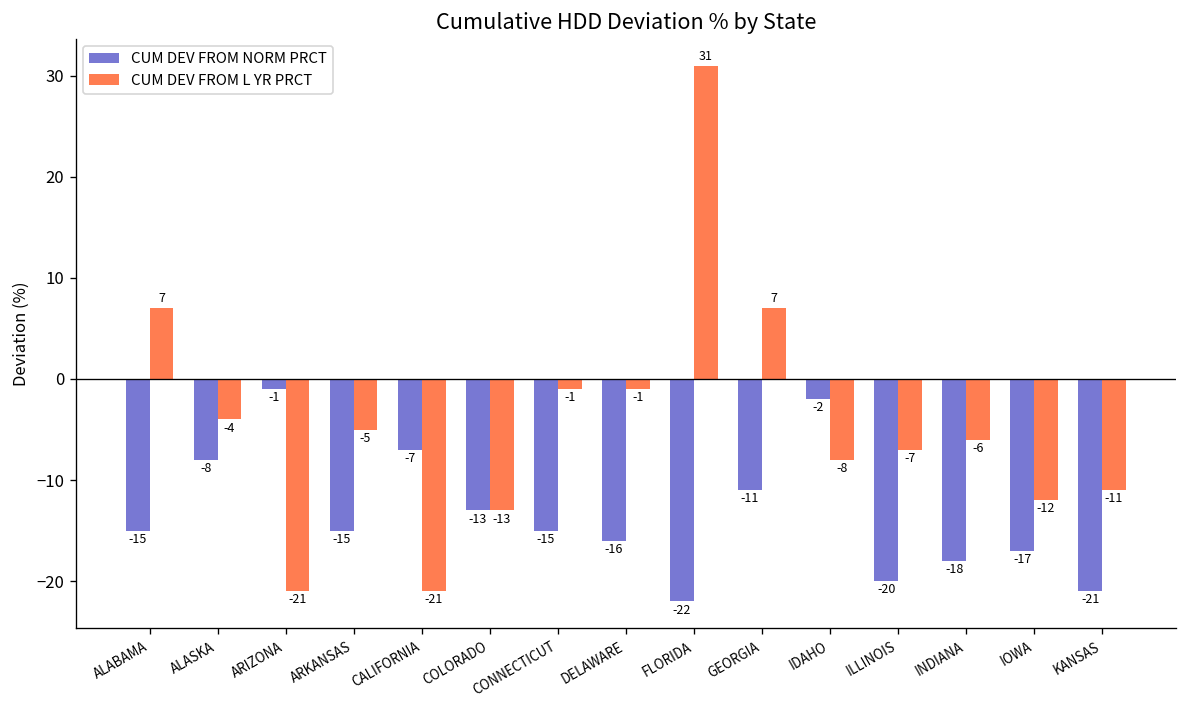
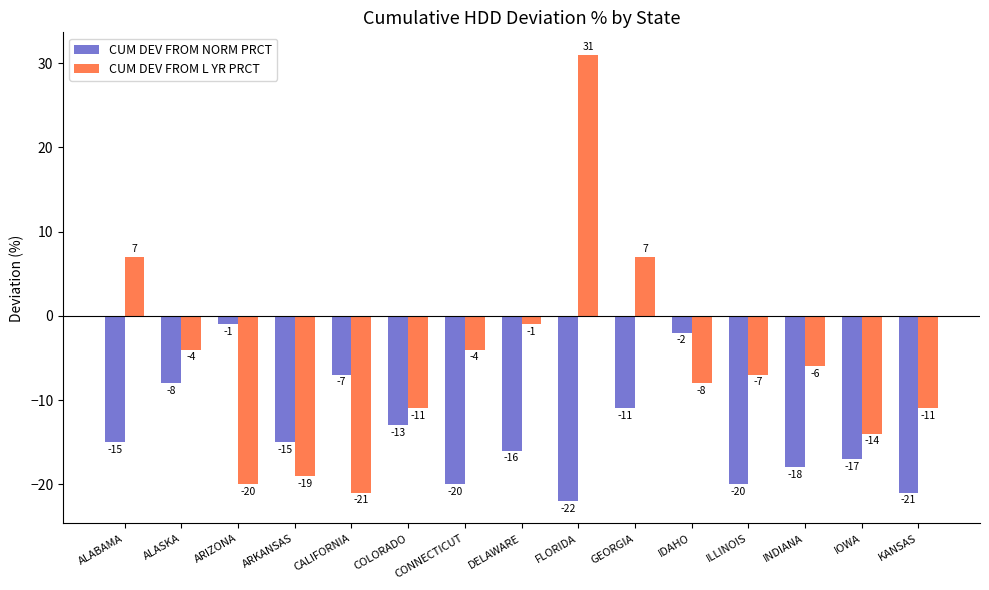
  {
    "CUM DEV FROM NORM PRCT": {
      "ALABAMA": -15,
      "ALASKA": -8,
      "ARIZONA": -1,
      "ARKANSAS": -15,
      "CALIFORNIA": -7,
      "COLORADO": -13,
-     "CONNECTICUT": -15,
+     "CONNECTICUT": -20,
      "DELAWARE": -16,
      "FLORIDA": -22,
      "GEORGIA": -11,
      "IDAHO": -2,
      "ILLINOIS": -20,
      "INDIANA": -18,
      "IOWA": -17,
      "KANSAS": -21
    },
    "CUM DEV FROM L YR PRCT": {
      "ALABAMA": 7,
      "ALASKA": -4,
-     "ARIZONA": -21,
-     "ARKANSAS": -5,
+     "ARIZONA": -20,
+     "ARKANSAS": -19,
      "CALIFORNIA": -21,
-     "COLORADO": -13,
-     "CONNECTICUT": -1,
+     "COLORADO": -11,
+     "CONNECTICUT": -4,
      "DELAWARE": -1,
      "FLORIDA": 31,
      "GEORGIA": 7,
      "IDAHO": -8,
      "ILLINOIS": -7,
      "INDIANA": -6,
-     "IOWA": -12,
+     "IOWA": -14,
      "KANSAS": -11
    }
  }
